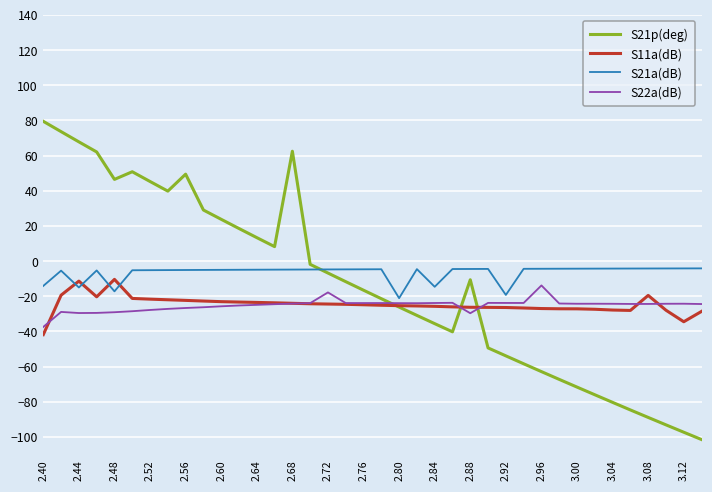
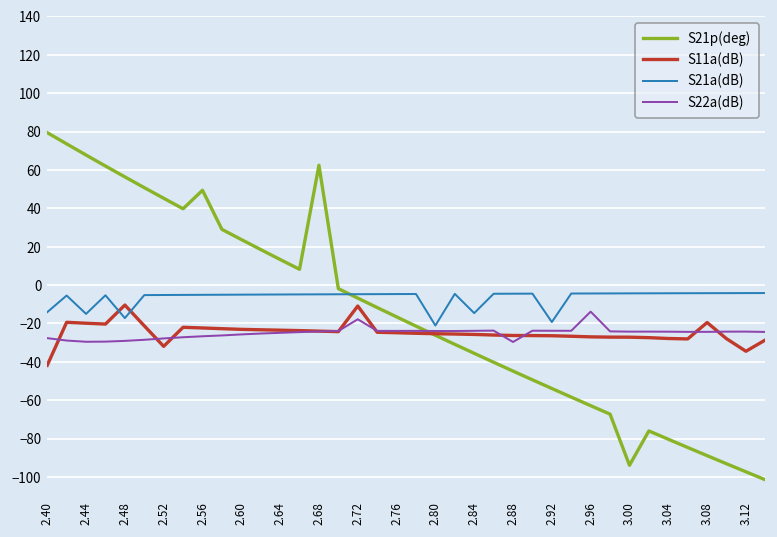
  {
    "S21p(deg)": {
      "2.40": 79,
      "2.44": 68,
-     "2.48": 46,
+     "2.48": 56,
      "2.52": 45,
      "2.56": 49,
      "2.60": 24,
      "2.64": 13,
      "2.68": 62,
      "2.72": -7,
      "2.76": -17,
      "2.84": -36,
-     "2.88": -11,
+     "2.88": -45,
      "2.92": -54,
      "2.96": -63,
-     "3.00": -72,
+     "3.00": -94,
      "3.04": -80,
      "3.08": -89,
      "3.12": -97
    },
    "S11a(dB)": {
      "2.40": -42,
-     "2.44": -11,
+     "2.44": -20,
      "2.48": -10,
-     "2.52": -22,
+     "2.52": -32,
      "2.56": -22,
      "2.60": -23,
-     "2.72": -24,
+     "2.72": -11,
      "2.84": -26,
      "2.88": -26,
      "2.92": -26,
      "2.96": -27,
      "3.00": -27,
      "3.04": -28,
      "3.08": -20,
      "3.12": -35
    },
    "S21a(dB)": {
      "2.40": -14,
      "2.44": -15,
      "2.48": -17,
      "2.52": -5,
      "2.56": -5,
      "2.60": -5,
      "2.64": -5,
      "2.68": -5,
      "2.72": -5,
      "2.76": -5,
      "2.80": -21,
      "2.84": -15,
      "2.88": -5,
      "2.92": -19,
      "2.96": -4,
      "3.00": -4,
      "3.04": -4,
      "3.08": -4,
      "3.12": -4
    },
    "S22a(dB)": {
-     "2.40": -37,
+     "2.40": -28,
      "2.44": -30,
      "2.48": -29,
      "2.52": -28,
      "2.56": -27,
      "2.60": -26,
      "2.72": -18,
      "2.84": -24,
      "2.88": -30,
      "2.92": -24,
      "2.96": -14,
      "3.00": -24,
      "3.04": -24,
      "3.08": -24,
      "3.12": -24
    }
  }
